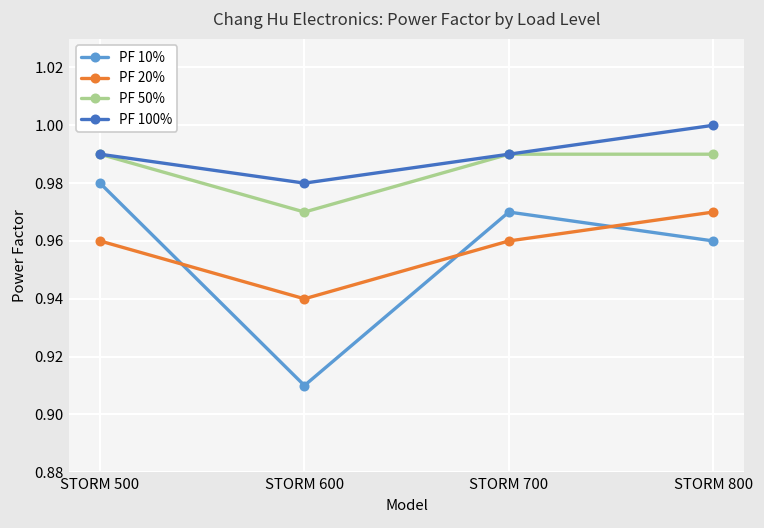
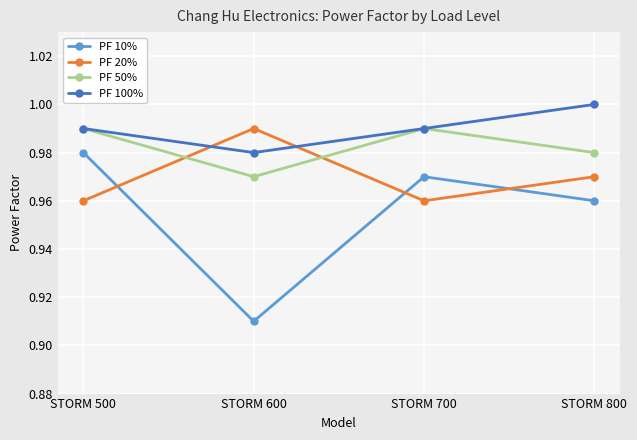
  {
    "PF 20%": {
      "STORM 500": 0.96,
-     "STORM 600": 0.94,
+     "STORM 600": 0.99,
      "STORM 700": 0.96,
      "STORM 800": 0.97
    },
    "PF 50%": {
      "STORM 600": 0.97,
-     "STORM 800": 0.99
+     "STORM 800": 0.98
    }
  }
